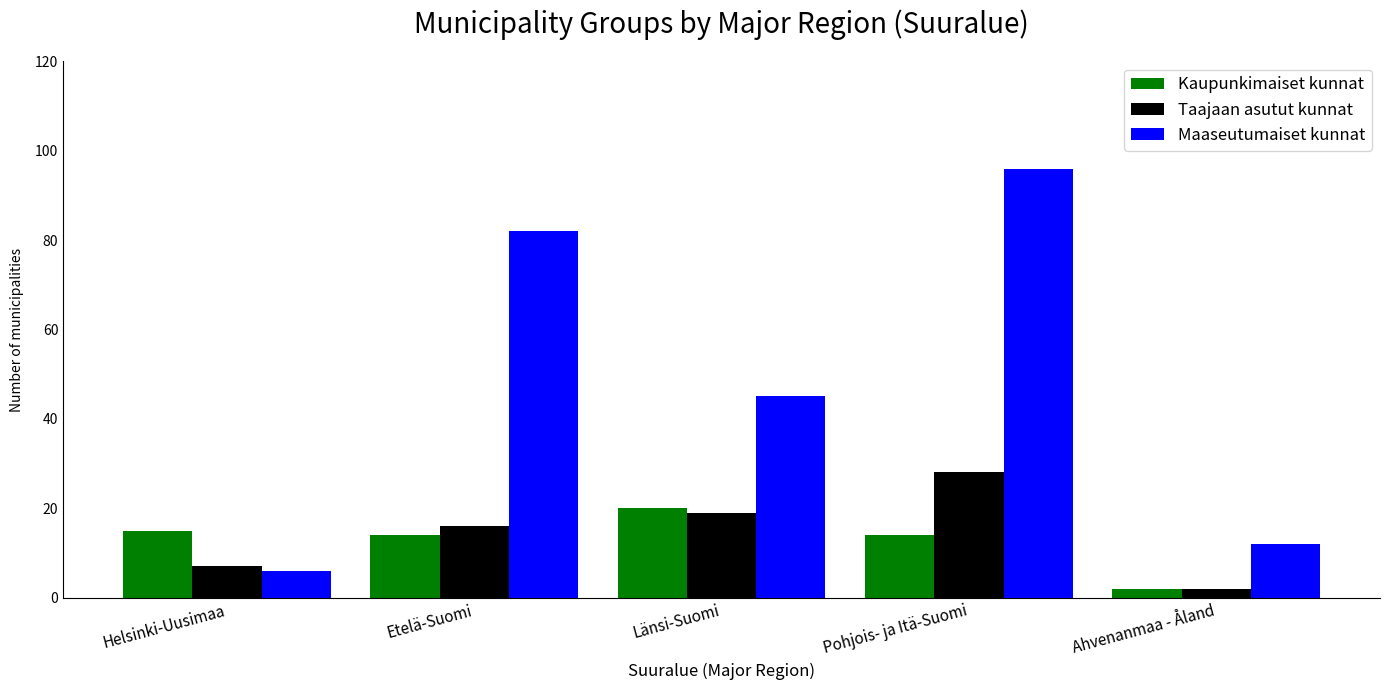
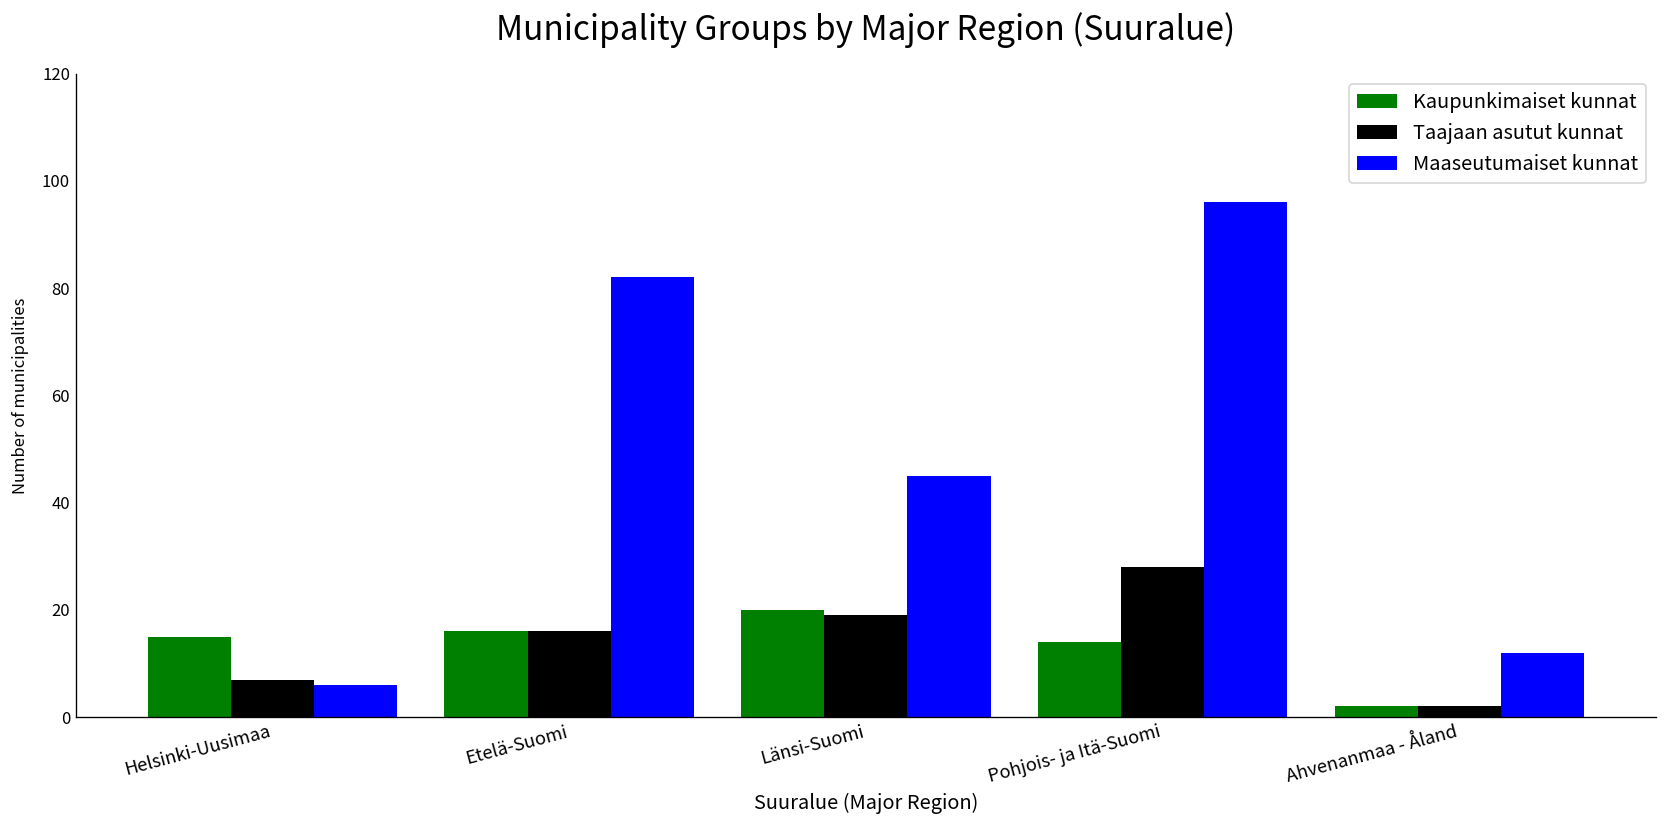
  {
    "Kaupunkimaiset kunnat": {
      "Helsinki-Uusimaa": 15,
-     "Etelä-Suomi": 14,
+     "Etelä-Suomi": 16,
      "Länsi-Suomi": 20,
      "Pohjois- ja Itä-Suomi": 14,
      "Ahvenanmaa - Åland": 2
    },
    "Taajaan asutut kunnat": {
      "Helsinki-Uusimaa": 7,
      "Etelä-Suomi": 16,
      "Länsi-Suomi": 19,
      "Pohjois- ja Itä-Suomi": 28,
      "Ahvenanmaa - Åland": 2
    },
    "Maaseutumaiset kunnat": {
      "Helsinki-Uusimaa": 6,
      "Etelä-Suomi": 82,
      "Länsi-Suomi": 45,
      "Pohjois- ja Itä-Suomi": 96,
      "Ahvenanmaa - Åland": 12
    }
  }
